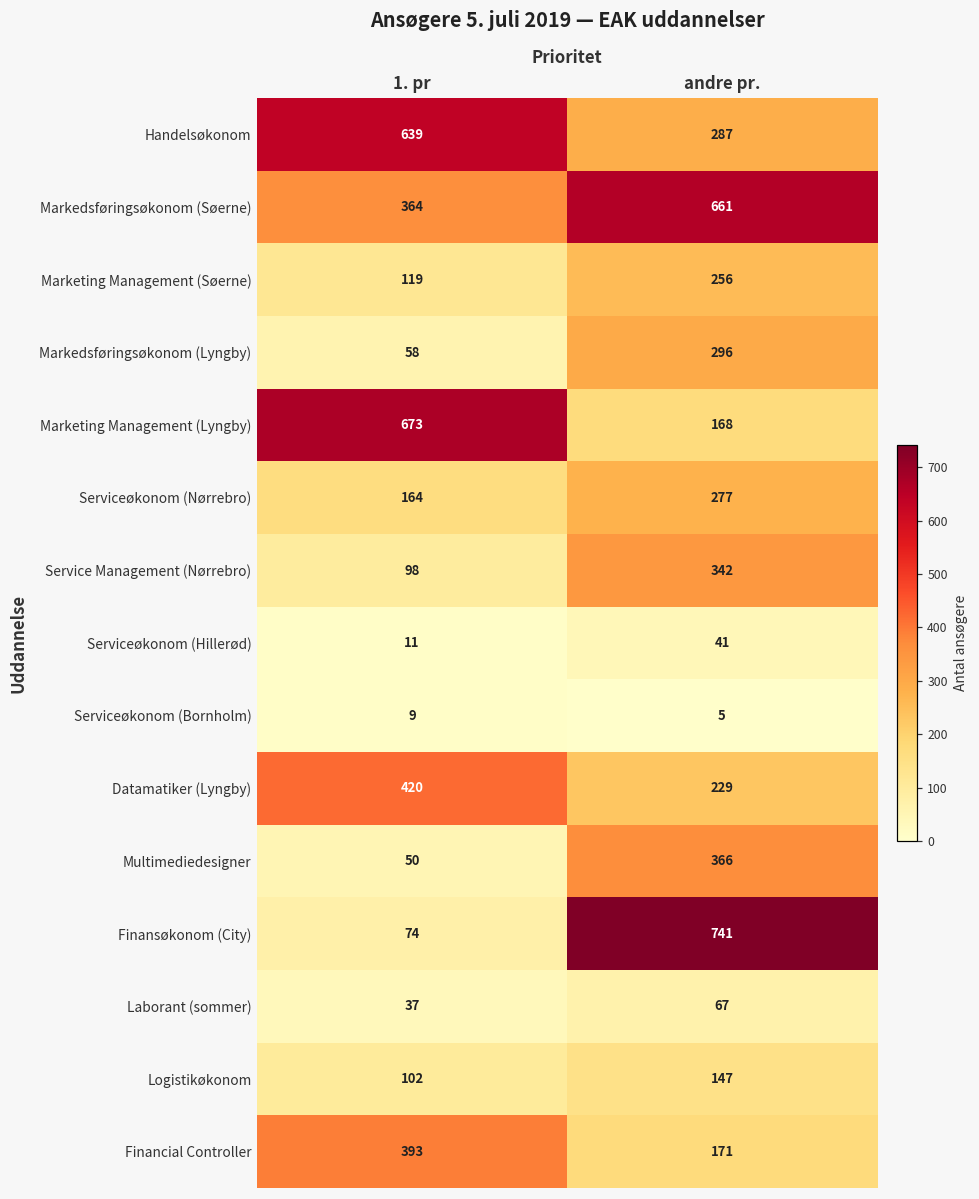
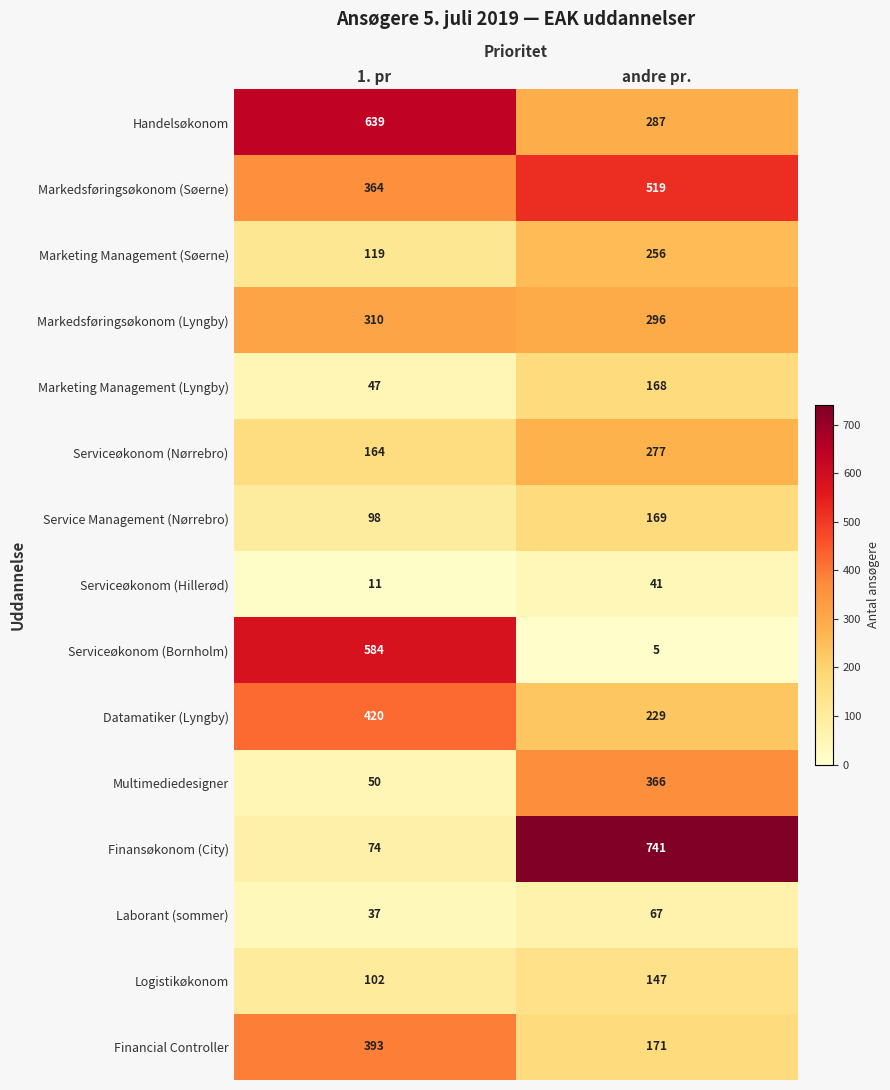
  {
    "Handelsøkonom": {
      "1. pr": 639,
      "andre pr.": 287
    },
    "Markedsføringsøkonom (Søerne)": {
      "1. pr": 364,
-     "andre pr.": 661
+     "andre pr.": 519
    },
    "Marketing Management (Søerne)": {
      "1. pr": 119,
      "andre pr.": 256
    },
    "Markedsføringsøkonom (Lyngby)": {
-     "1. pr": 58,
+     "1. pr": 310,
      "andre pr.": 296
    },
    "Marketing Management (Lyngby)": {
-     "1. pr": 673,
+     "1. pr": 47,
      "andre pr.": 168
    },
    "Serviceøkonom (Nørrebro)": {
      "1. pr": 164,
      "andre pr.": 277
    },
    "Service Management (Nørrebro)": {
      "1. pr": 98,
-     "andre pr.": 342
+     "andre pr.": 169
    },
    "Serviceøkonom (Hillerød)": {
      "1. pr": 11,
      "andre pr.": 41
    },
    "Serviceøkonom (Bornholm)": {
-     "1. pr": 9,
+     "1. pr": 584,
      "andre pr.": 5
    },
    "Datamatiker (Lyngby)": {
      "1. pr": 420,
      "andre pr.": 229
    },
    "Multimediedesigner": {
      "1. pr": 50,
      "andre pr.": 366
    },
    "Finansøkonom (City)": {
      "1. pr": 74,
      "andre pr.": 741
    },
    "Laborant (sommer)": {
      "1. pr": 37,
      "andre pr.": 67
    },
    "Logistikøkonom": {
      "1. pr": 102,
      "andre pr.": 147
    },
    "Financial Controller": {
      "1. pr": 393,
      "andre pr.": 171
    }
  }
